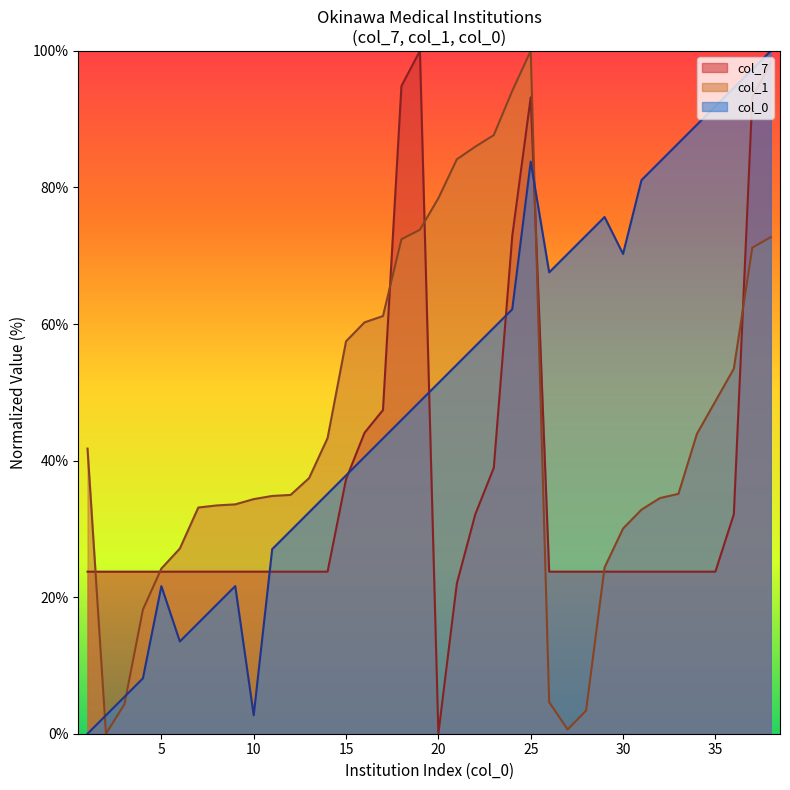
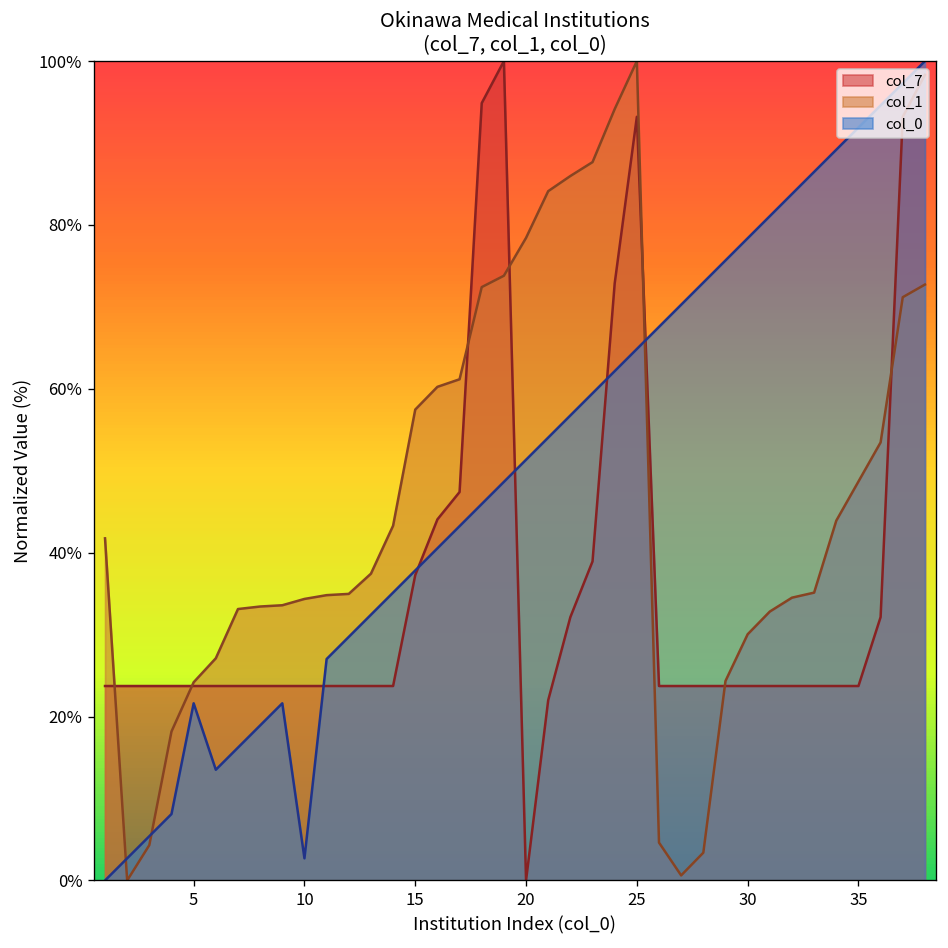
  {
    "col_0": {
      "5": "22%",
      "10": "3%",
      "15": "38%",
      "20": "51%",
-     "25": "84%",
-     "30": "70%"
+     "25": "65%",
+     "30": "78%"
    }
  }
